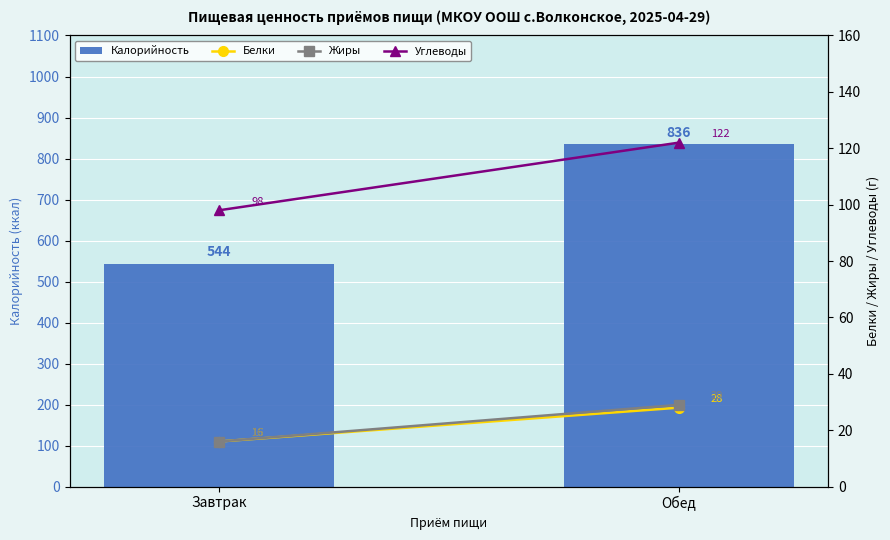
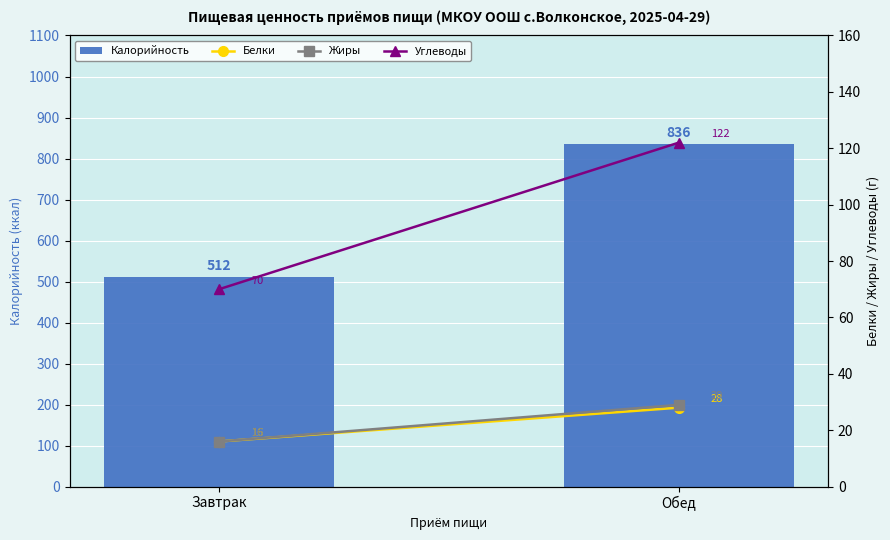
  {
    "Калорийность": {
-     "Завтрак": 544,
+     "Завтрак": 512,
      "Обед": 836
    },
    "Углеводы": {
-     "Завтрак": 98
+     "Завтрак": 70
    }
  }
